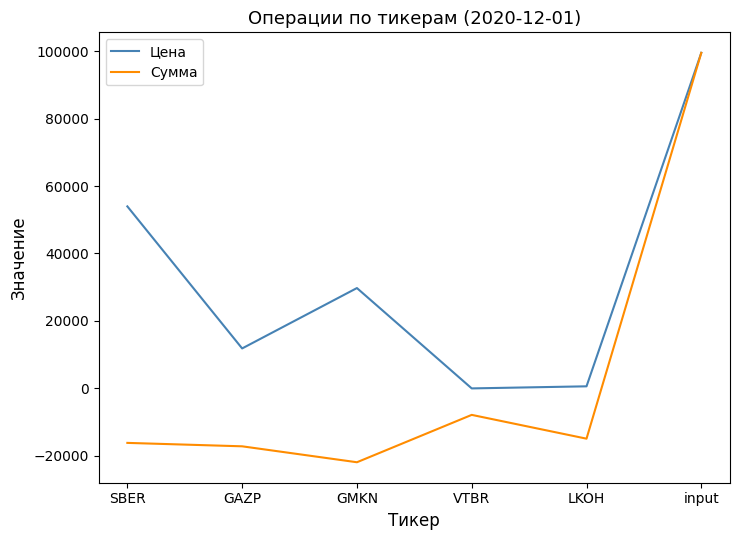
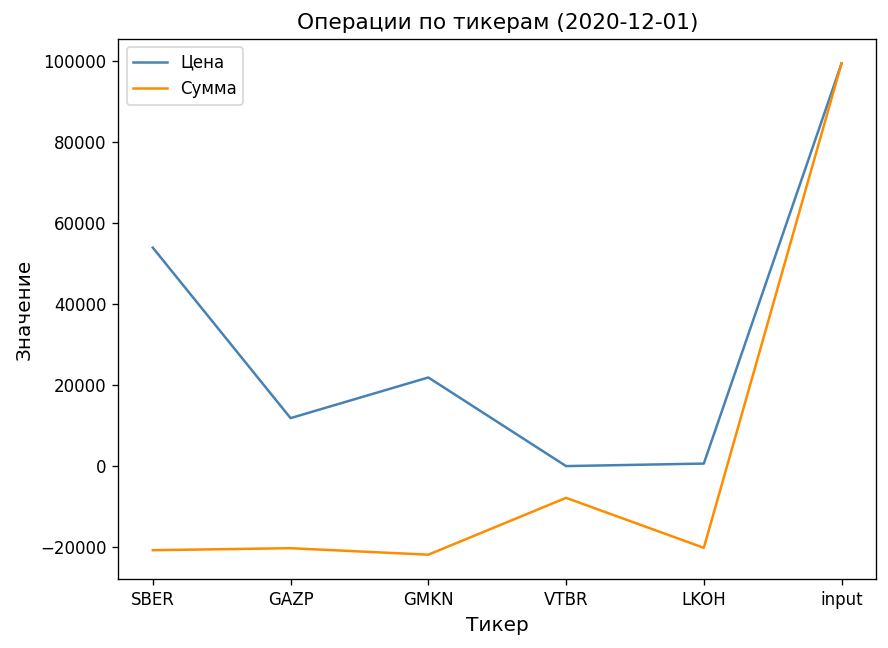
  {
    "Цена": {
      "SBER": 54000,
      "GAZP": 12000,
-     "GMKN": 30000,
+     "GMKN": 22000,
      "VTBR": 0,
      "LKOH": 1000
    },
    "Сумма": {
-     "SBER": -16000,
-     "GAZP": -17000,
+     "SBER": -21000,
+     "GAZP": -20000,
      "GMKN": -22000,
      "VTBR": -8000,
-     "LKOH": -15000
+     "LKOH": -20000
    }
  }
